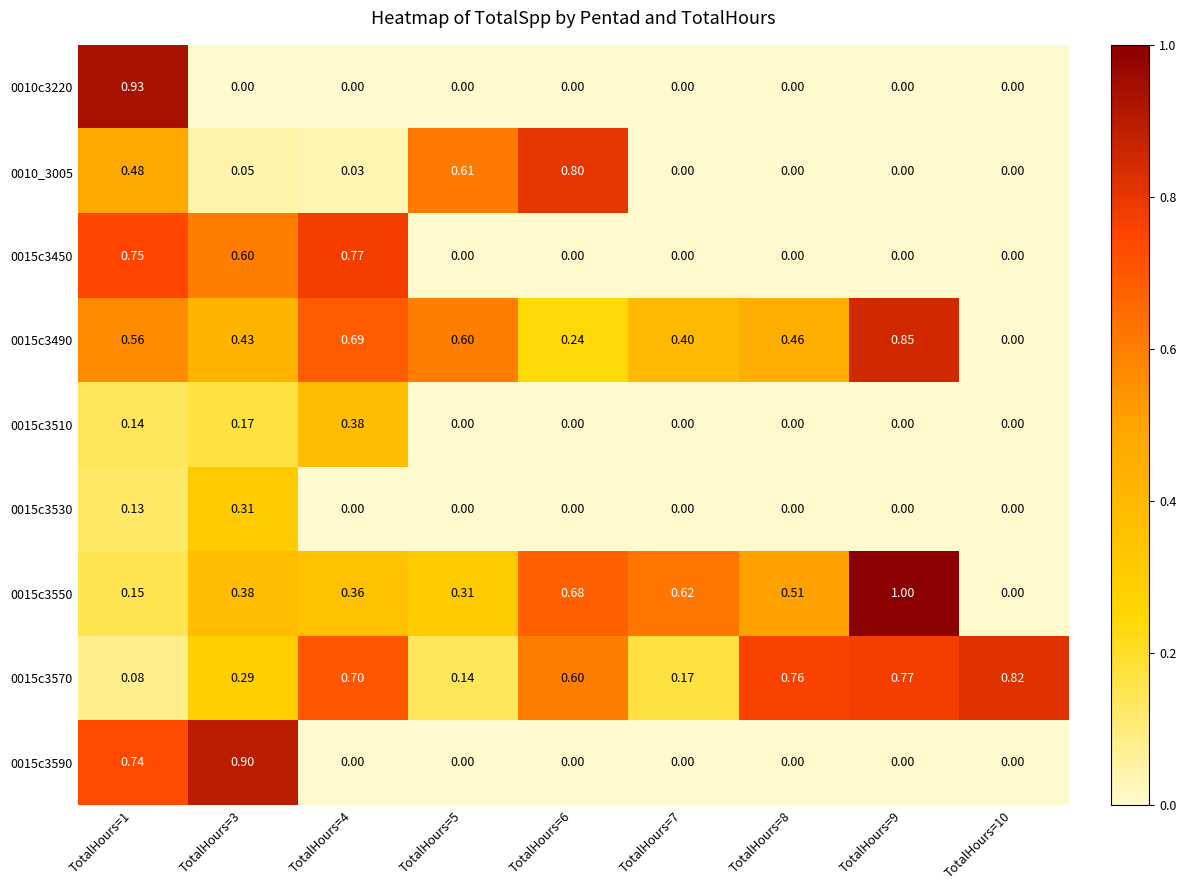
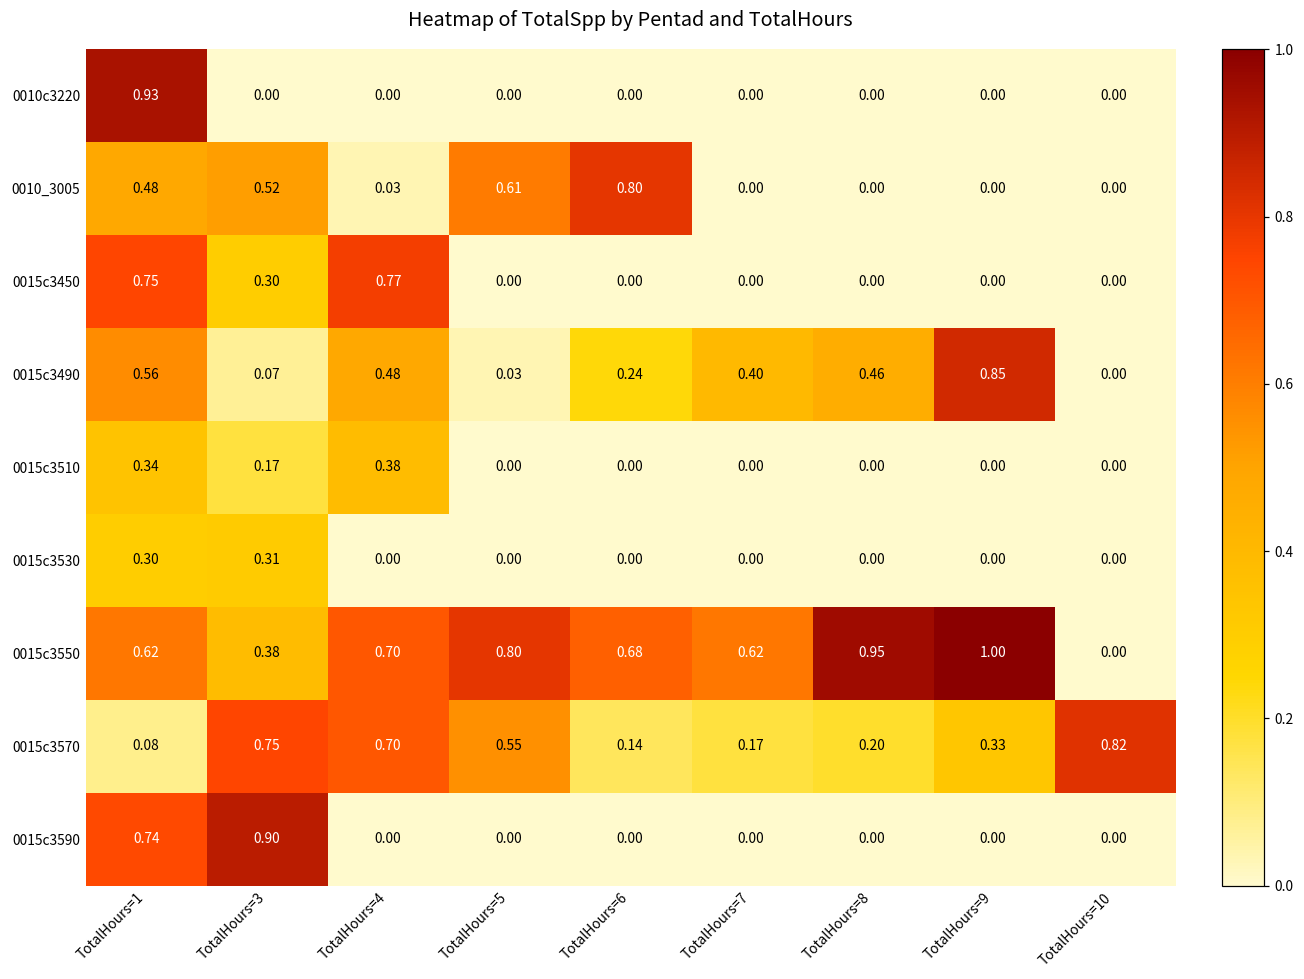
  {
    "0010c3220": {
      "TotalHours=1": 0.93,
      "TotalHours=3": 0.00,
      "TotalHours=4": 0.00,
      "TotalHours=5": 0.00,
      "TotalHours=6": 0.00,
      "TotalHours=7": 0.00,
      "TotalHours=8": 0.00,
      "TotalHours=9": 0.00,
      "TotalHours=10": 0.00
    },
    "0010_3005": {
      "TotalHours=1": 0.48,
-     "TotalHours=3": 0.05,
+     "TotalHours=3": 0.52,
      "TotalHours=4": 0.03,
      "TotalHours=5": 0.61,
      "TotalHours=6": 0.80,
      "TotalHours=7": 0.00,
      "TotalHours=8": 0.00,
      "TotalHours=9": 0.00,
      "TotalHours=10": 0.00
    },
    "0015c3450": {
      "TotalHours=1": 0.75,
-     "TotalHours=3": 0.60,
+     "TotalHours=3": 0.30,
      "TotalHours=4": 0.77,
      "TotalHours=5": 0.00,
      "TotalHours=6": 0.00,
      "TotalHours=7": 0.00,
      "TotalHours=8": 0.00,
      "TotalHours=9": 0.00,
      "TotalHours=10": 0.00
    },
    "0015c3490": {
      "TotalHours=1": 0.56,
-     "TotalHours=3": 0.43,
-     "TotalHours=4": 0.69,
-     "TotalHours=5": 0.60,
+     "TotalHours=3": 0.07,
+     "TotalHours=4": 0.48,
+     "TotalHours=5": 0.03,
      "TotalHours=6": 0.24,
      "TotalHours=7": 0.40,
      "TotalHours=8": 0.46,
      "TotalHours=9": 0.85,
      "TotalHours=10": 0.00
    },
    "0015c3510": {
-     "TotalHours=1": 0.14,
+     "TotalHours=1": 0.34,
      "TotalHours=3": 0.17,
      "TotalHours=4": 0.38,
      "TotalHours=5": 0.00,
      "TotalHours=6": 0.00,
      "TotalHours=7": 0.00,
      "TotalHours=8": 0.00,
      "TotalHours=9": 0.00,
      "TotalHours=10": 0.00
    },
    "0015c3530": {
-     "TotalHours=1": 0.13,
+     "TotalHours=1": 0.30,
      "TotalHours=3": 0.31,
      "TotalHours=4": 0.00,
      "TotalHours=5": 0.00,
      "TotalHours=6": 0.00,
      "TotalHours=7": 0.00,
      "TotalHours=8": 0.00,
      "TotalHours=9": 0.00,
      "TotalHours=10": 0.00
    },
    "0015c3550": {
-     "TotalHours=1": 0.15,
+     "TotalHours=1": 0.62,
      "TotalHours=3": 0.38,
-     "TotalHours=4": 0.36,
-     "TotalHours=5": 0.31,
+     "TotalHours=4": 0.70,
+     "TotalHours=5": 0.80,
      "TotalHours=6": 0.68,
      "TotalHours=7": 0.62,
-     "TotalHours=8": 0.51,
+     "TotalHours=8": 0.95,
      "TotalHours=9": 1.00,
      "TotalHours=10": 0.00
    },
    "0015c3570": {
      "TotalHours=1": 0.08,
-     "TotalHours=3": 0.29,
+     "TotalHours=3": 0.75,
      "TotalHours=4": 0.70,
-     "TotalHours=5": 0.14,
-     "TotalHours=6": 0.60,
+     "TotalHours=5": 0.55,
+     "TotalHours=6": 0.14,
      "TotalHours=7": 0.17,
-     "TotalHours=8": 0.76,
-     "TotalHours=9": 0.77,
+     "TotalHours=8": 0.20,
+     "TotalHours=9": 0.33,
      "TotalHours=10": 0.82
    },
    "0015c3590": {
      "TotalHours=1": 0.74,
      "TotalHours=3": 0.90,
      "TotalHours=4": 0.00,
      "TotalHours=5": 0.00,
      "TotalHours=6": 0.00,
      "TotalHours=7": 0.00,
      "TotalHours=8": 0.00,
      "TotalHours=9": 0.00,
      "TotalHours=10": 0.00
    }
  }
